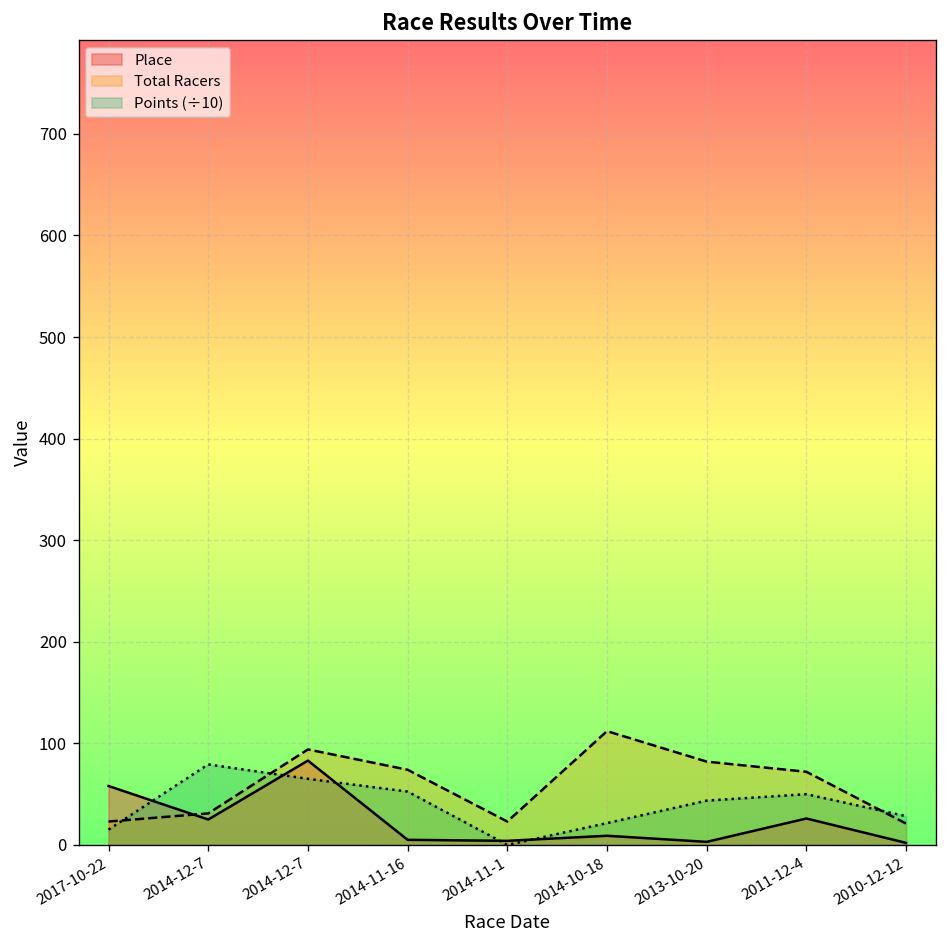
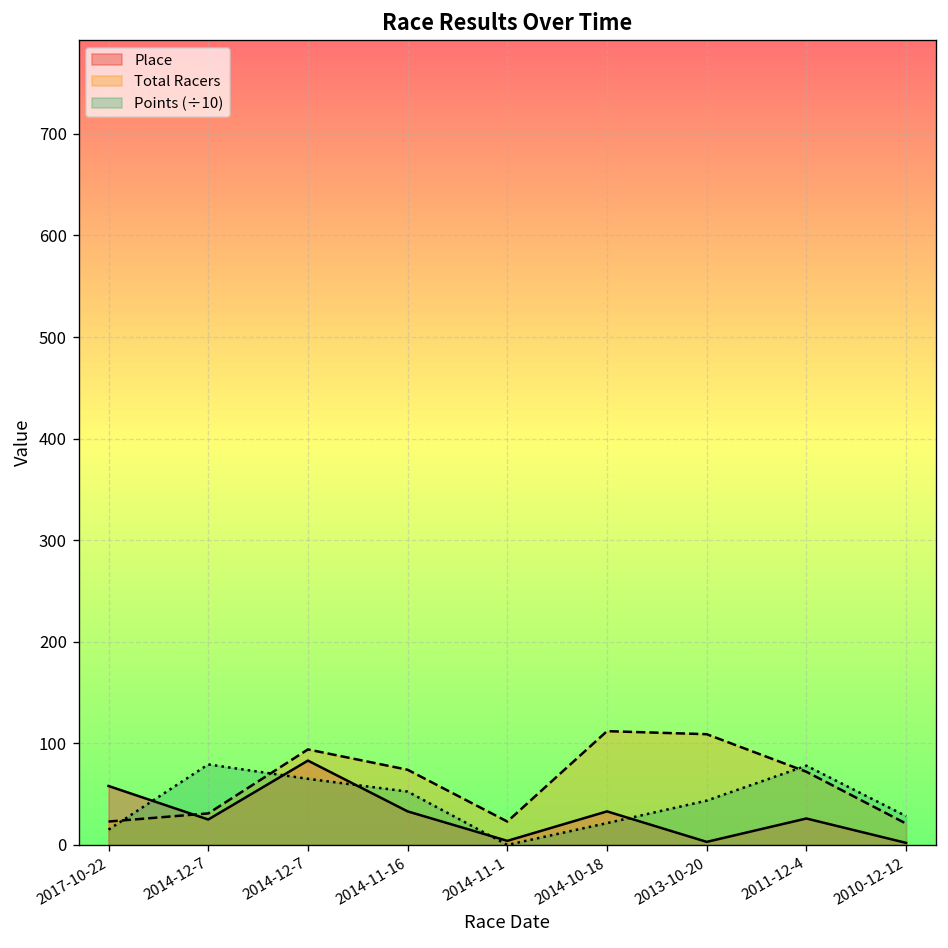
  {
    "Place": {
      "2017-10-22": 60,
-     "2014-11-16": 10,
+     "2014-11-16": 30,
      "2014-11-1": 0,
-     "2014-10-18": 10,
+     "2014-10-18": 30,
      "2013-10-20": 0,
      "2011-12-4": 30,
      "2010-12-12": 0
    },
    "Total Racers": {
      "2017-10-22": 20,
      "2014-11-16": 70,
      "2014-11-1": 20,
      "2014-10-18": 110,
-     "2013-10-20": 80,
+     "2013-10-20": 110,
      "2011-12-4": 70,
      "2010-12-12": 20
    },
    "Points (÷10)": {
      "2017-10-22": 20,
      "2014-11-16": 50,
      "2014-11-1": 0,
      "2014-10-18": 20,
      "2013-10-20": 40,
-     "2011-12-4": 50,
+     "2011-12-4": 80,
      "2010-12-12": 30
    }
  }
